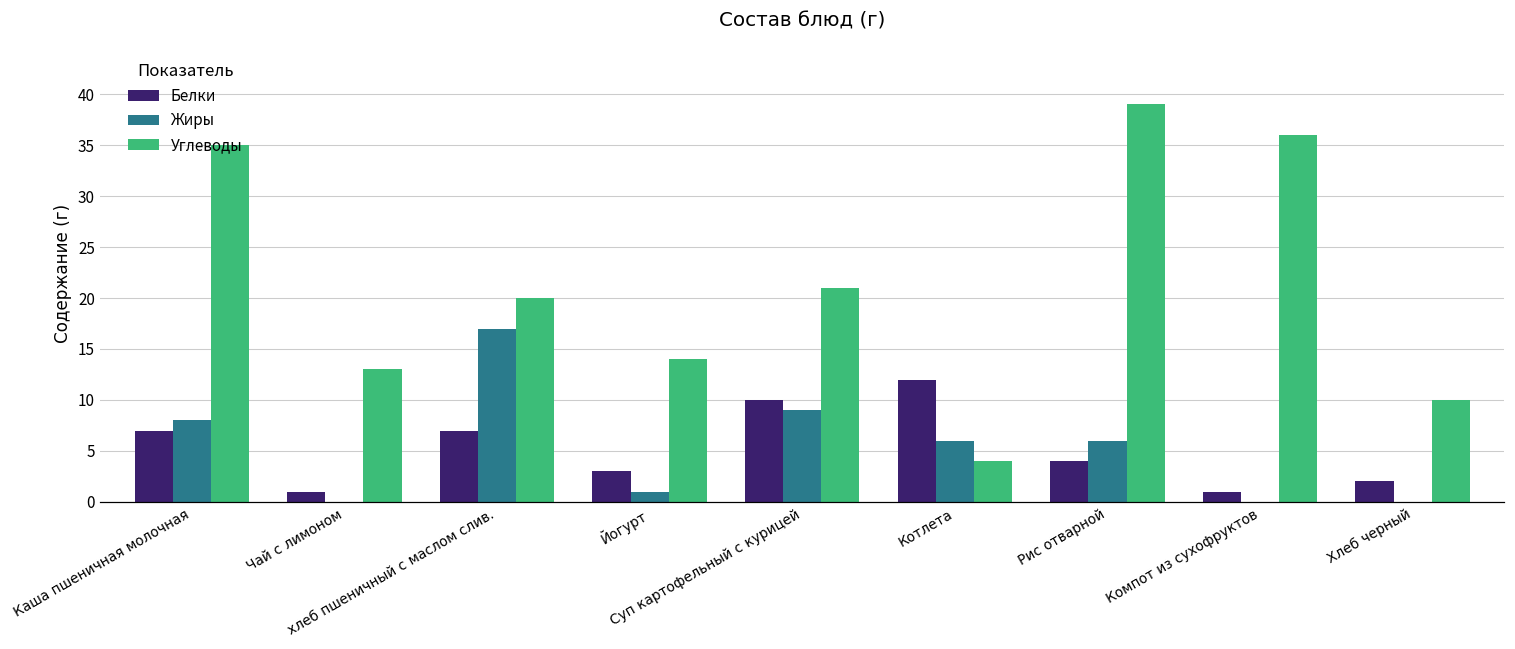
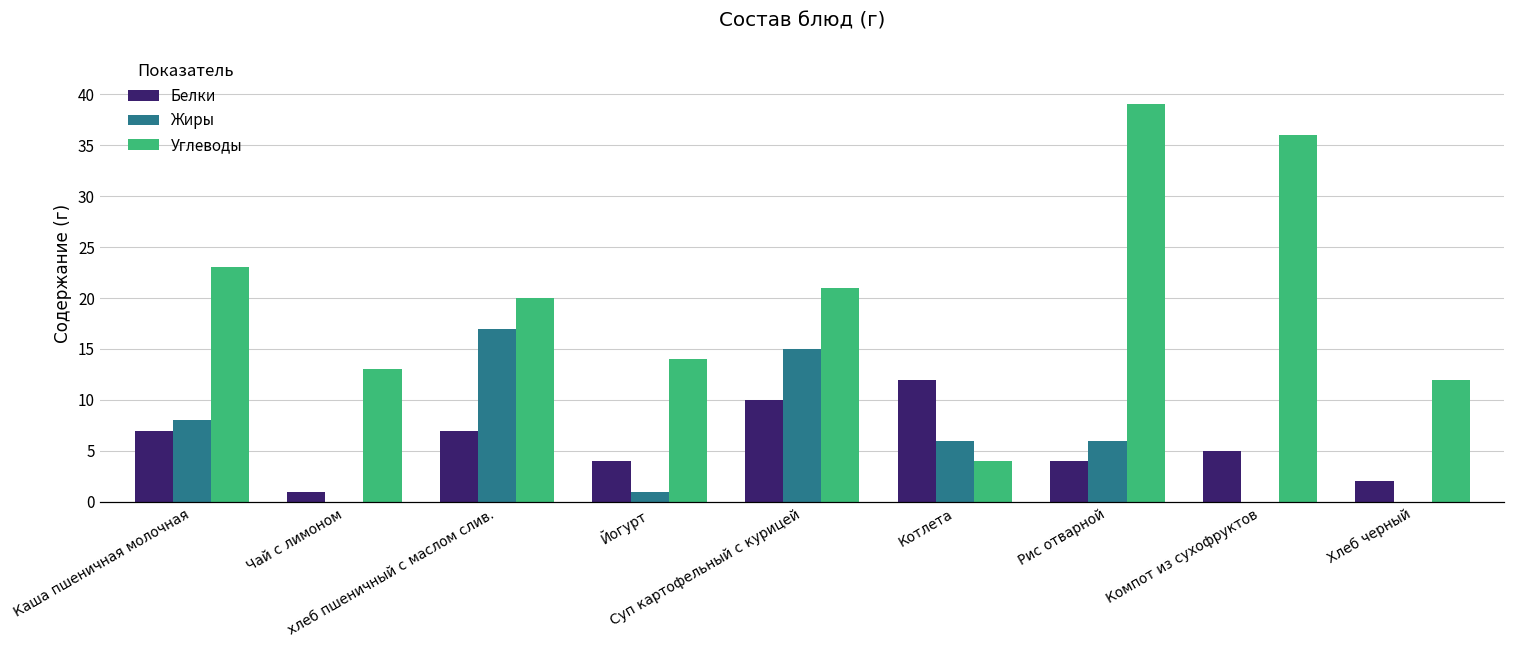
  {
    "Белки": {
      "Каша пшеничная молочная": 7,
      "Чай с лимоном": 1,
      "хлеб пшеничный с маслом слив.": 7,
-     "Йогурт": 3,
+     "Йогурт": 4,
      "Суп картофельный с курицей": 10,
      "Котлета": 12,
      "Рис отварной": 4,
-     "Компот из сухофруктов": 1,
+     "Компот из сухофруктов": 5,
      "Хлеб черный": 2
    },
    "Жиры": {
      "Каша пшеничная молочная": 8,
      "Чай с лимоном": 0,
      "хлеб пшеничный с маслом слив.": 17,
      "Йогурт": 1,
-     "Суп картофельный с курицей": 9,
+     "Суп картофельный с курицей": 15,
      "Котлета": 6,
      "Рис отварной": 6,
      "Компот из сухофруктов": 0,
      "Хлеб черный": 0
    },
    "Углеводы": {
-     "Каша пшеничная молочная": 35,
+     "Каша пшеничная молочная": 23,
      "Чай с лимоном": 13,
      "хлеб пшеничный с маслом слив.": 20,
      "Йогурт": 14,
      "Суп картофельный с курицей": 21,
      "Котлета": 4,
      "Рис отварной": 39,
      "Компот из сухофруктов": 36,
-     "Хлеб черный": 10
+     "Хлеб черный": 12
    }
  }
